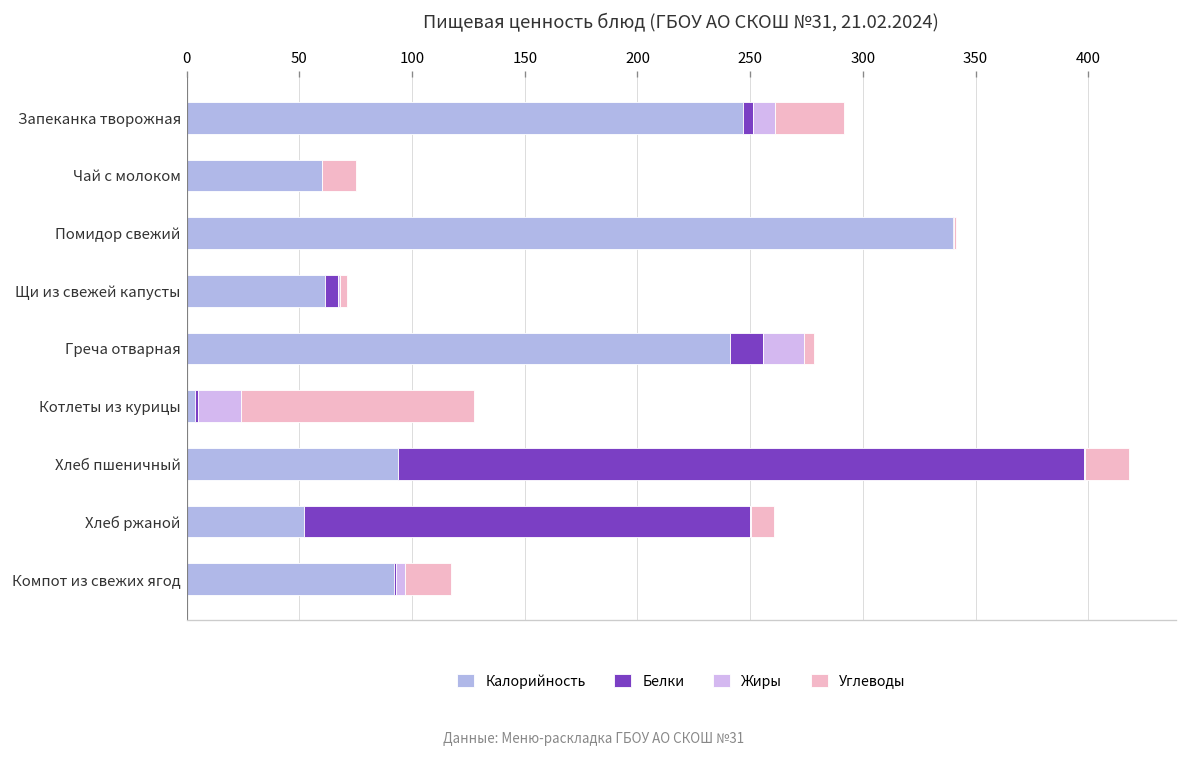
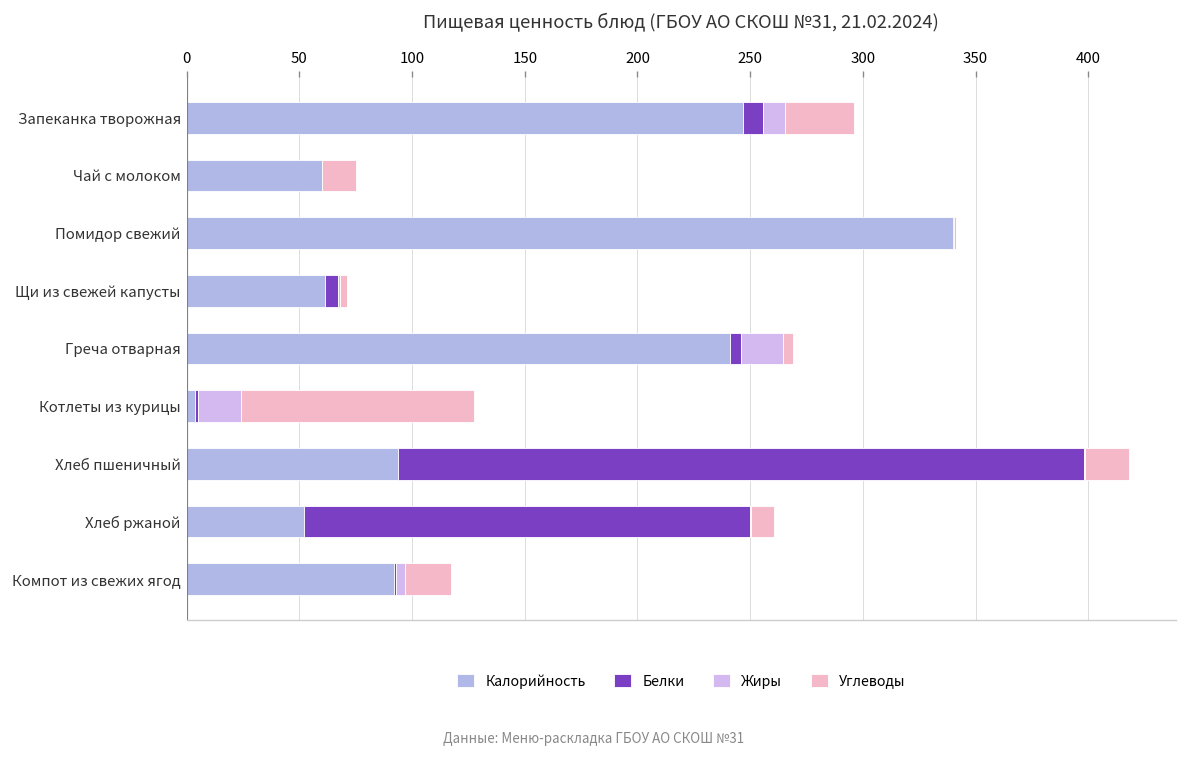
  {
    "Белки": {
-     "Запеканка творожная": 4,
+     "Запеканка творожная": 9,
      "Щи из свежей капусты": 6,
-     "Греча отварная": 14,
+     "Греча отварная": 5,
      "Котлеты из курицы": 2,
      "Хлеб пшеничный": 304,
      "Хлеб ржаной": 198
    }
  }
